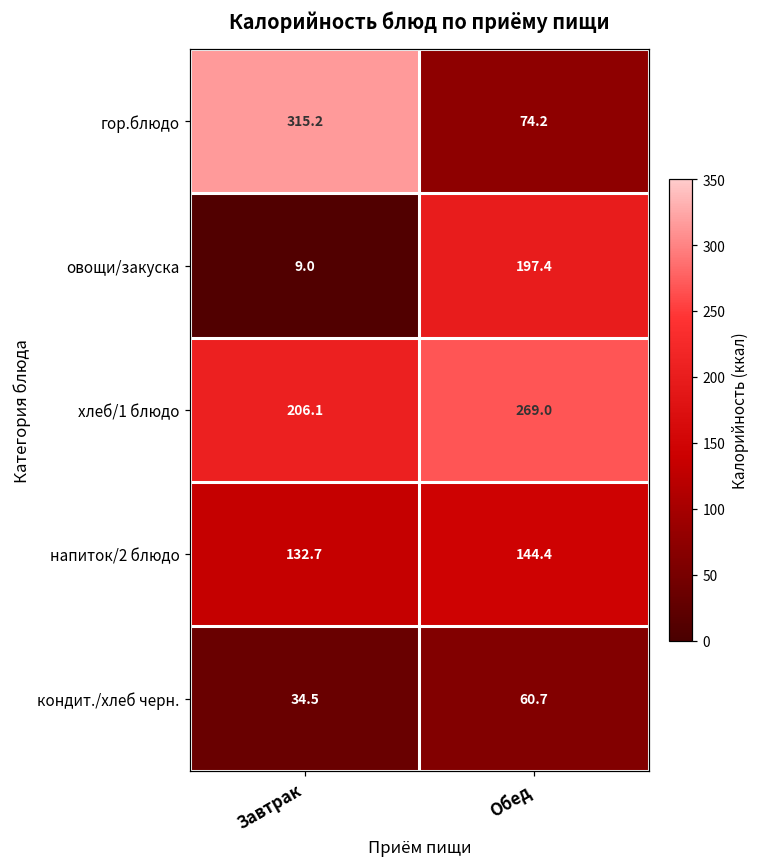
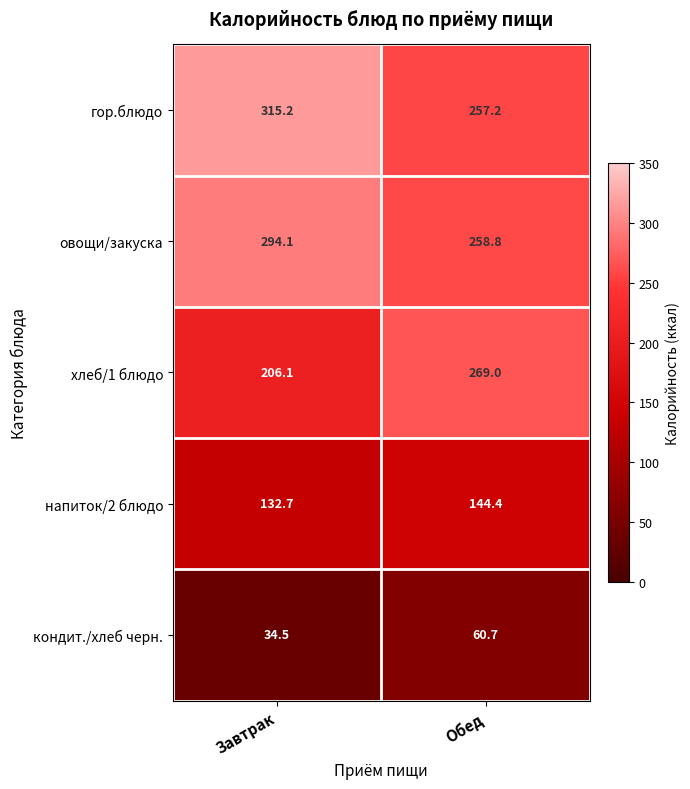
  {
    "гор.блюдо": {
      "Завтрак": 315.2,
-     "Обед": 74.2
+     "Обед": 257.2
    },
    "овощи/закуска": {
-     "Завтрак": 9.0,
-     "Обед": 197.4
+     "Завтрак": 294.1,
+     "Обед": 258.8
    },
    "хлеб/1 блюдо": {
      "Завтрак": 206.1,
      "Обед": 269.0
    },
    "напиток/2 блюдо": {
      "Завтрак": 132.7,
      "Обед": 144.4
    },
    "кондит./хлеб черн.": {
      "Завтрак": 34.5,
      "Обед": 60.7
    }
  }
